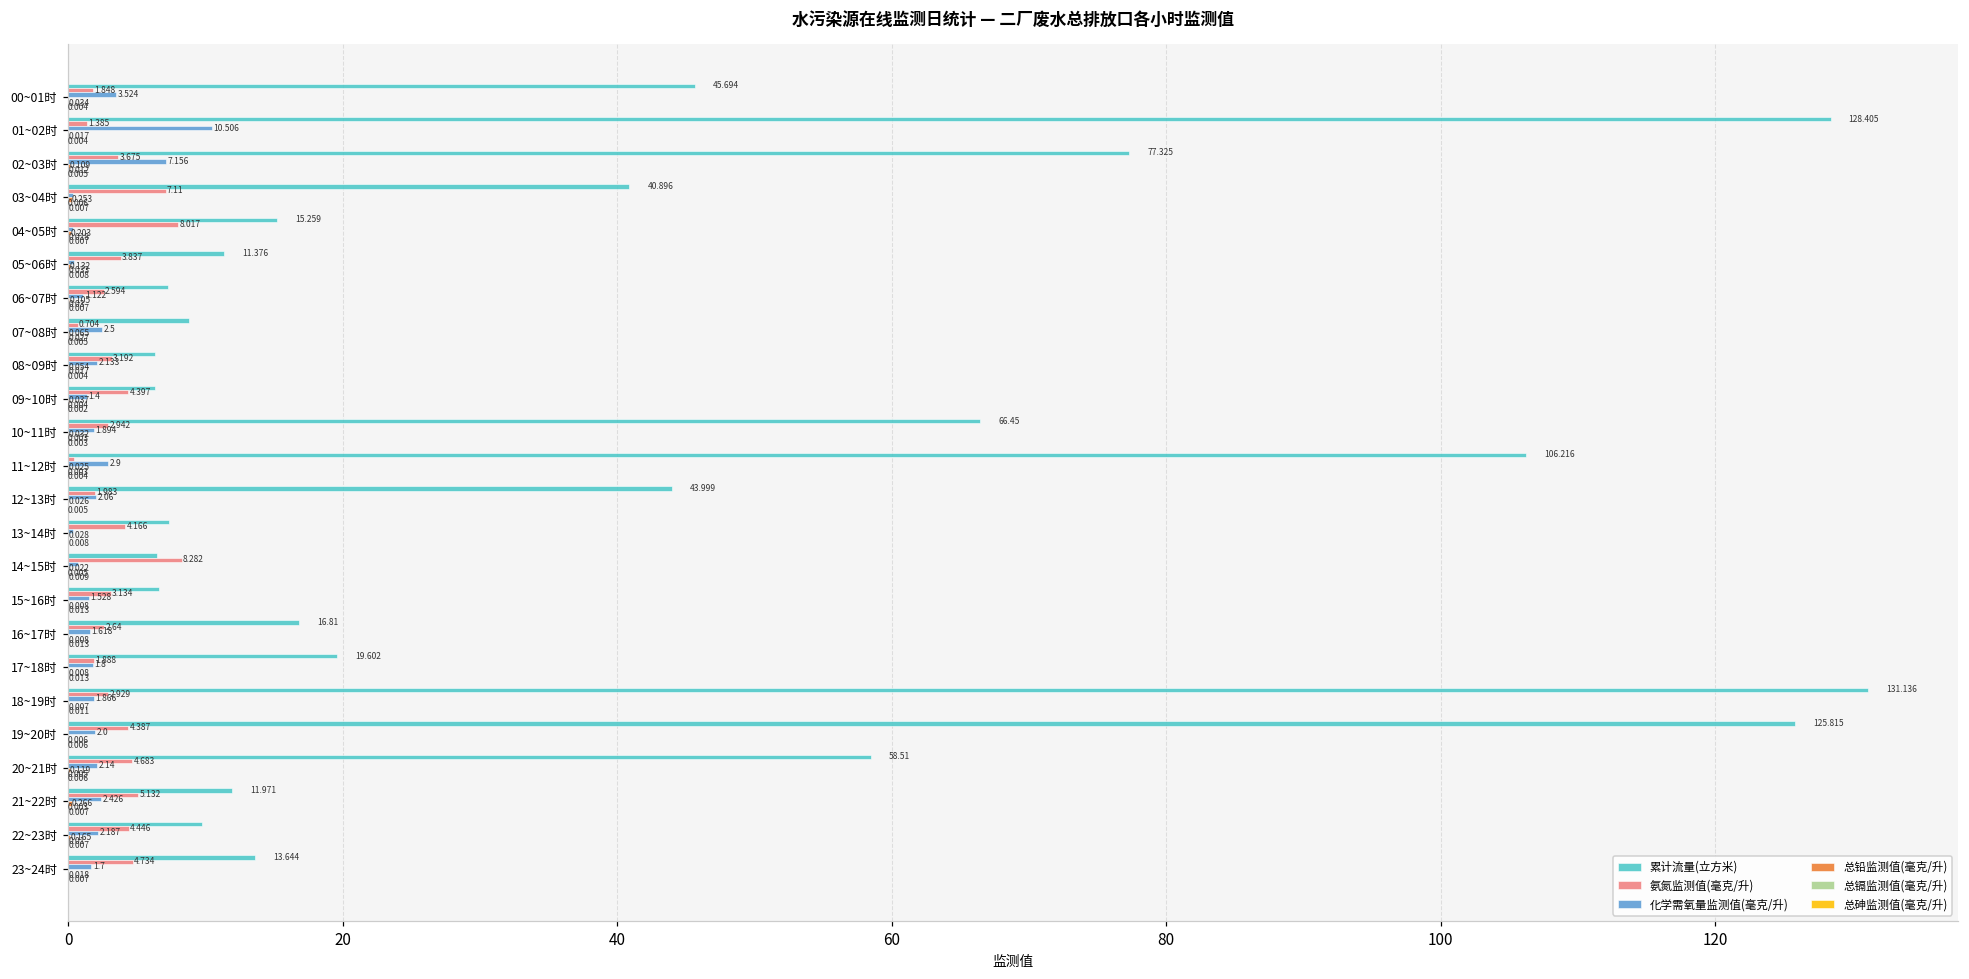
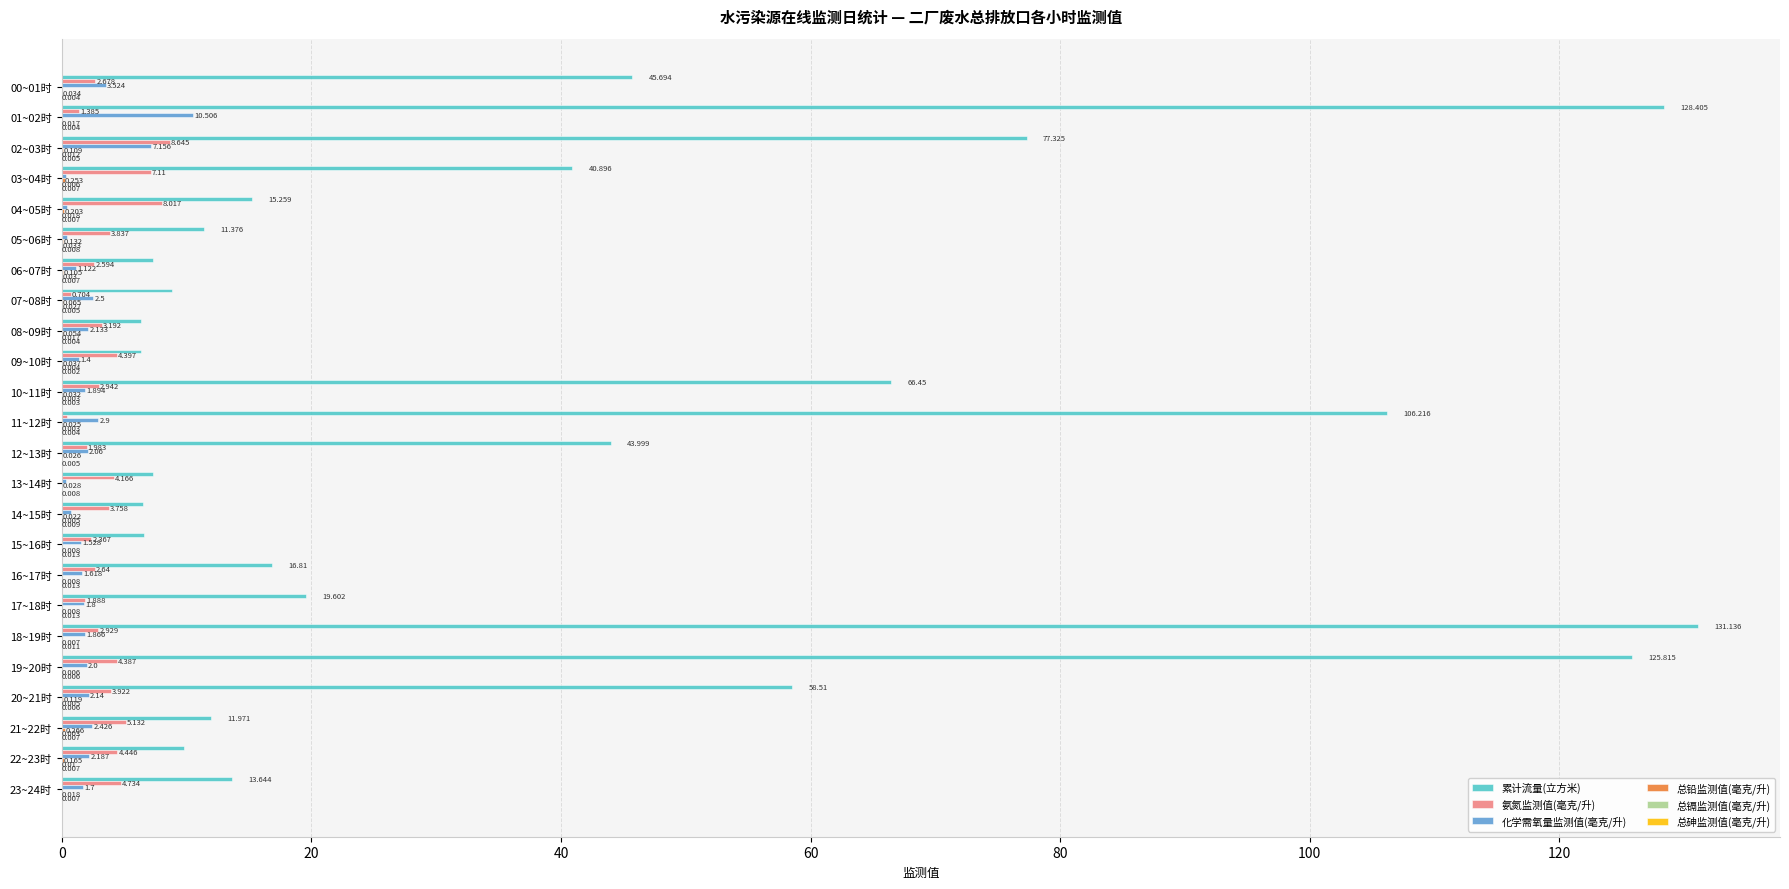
  {
    "氨氮监测值(毫克/升)": {
-     "00~01时": 1.848,
+     "00~01时": 2.678,
      "01~02时": 1.385,
-     "02~03时": 3.675,
+     "02~03时": 8.645,
      "03~04时": 7.11,
      "04~05时": 8.017,
      "05~06时": 3.837,
      "06~07时": 2.594,
      "07~08时": 0.704,
      "09~10时": 4.397,
      "13~14时": 4.166,
-     "14~15时": 8.282,
-     "15~16时": 3.134,
+     "14~15时": 3.758,
+     "15~16时": 2.367,
      "19~20时": 4.387,
-     "20~21时": 4.683,
+     "20~21时": 3.922,
      "21~22时": 5.132,
      "22~23时": 4.446,
      "23~24时": 4.734
    },
    "总铅监测值(毫克/升)": {
      "12~13时": 0.026,
      "13~14时": 0.028
    },
    "总砷监测值(毫克/升)": {
      "12~13时": 0.005,
      "13~14时": 0.008
    }
  }
